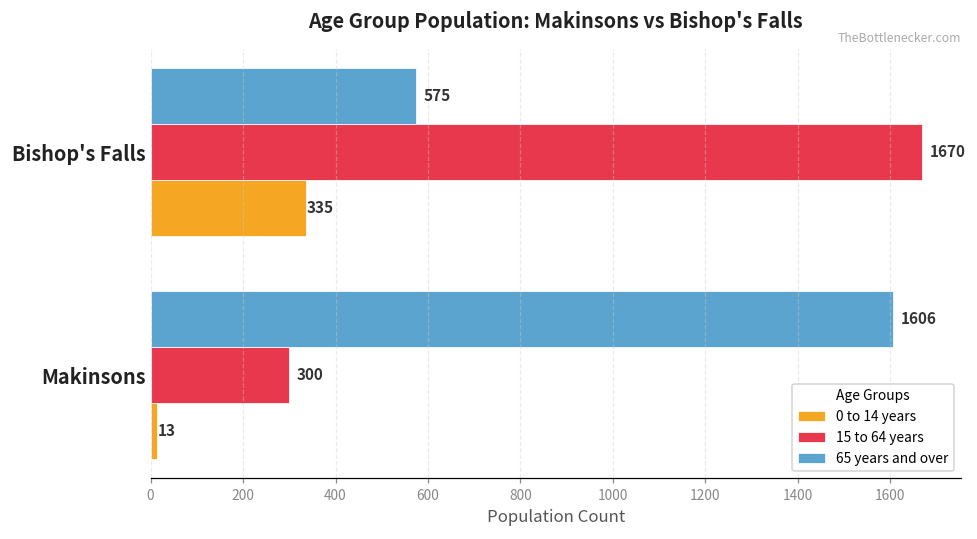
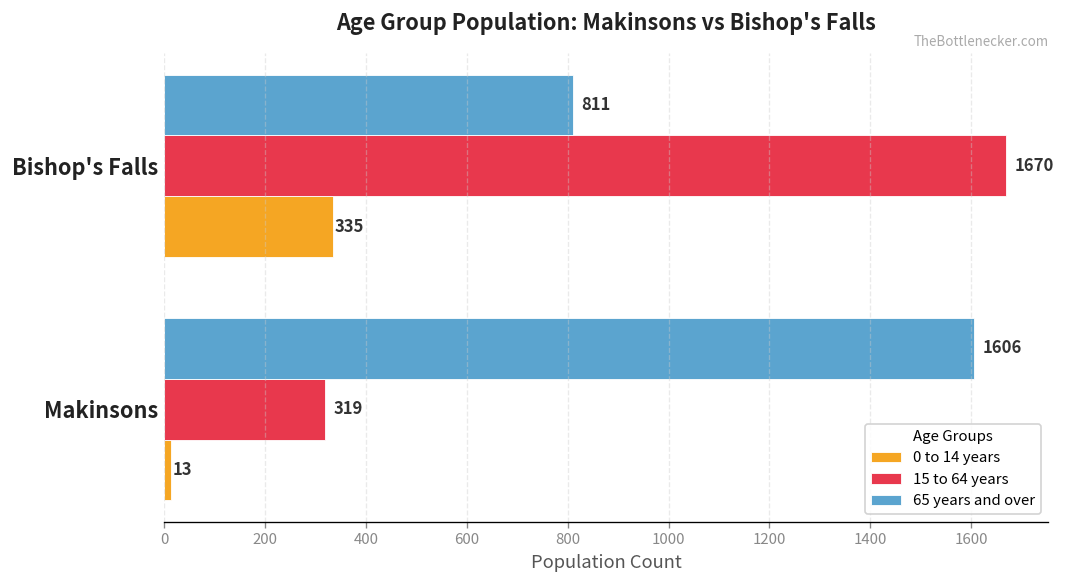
  {
    "0 to 14 years": {
      "Bishop's Falls": 335,
      "Makinsons": 13
    },
    "15 to 64 years": {
      "Bishop's Falls": 1670,
-     "Makinsons": 300
+     "Makinsons": 319
    },
    "65 years and over": {
-     "Bishop's Falls": 575,
+     "Bishop's Falls": 811,
      "Makinsons": 1606
    }
  }
